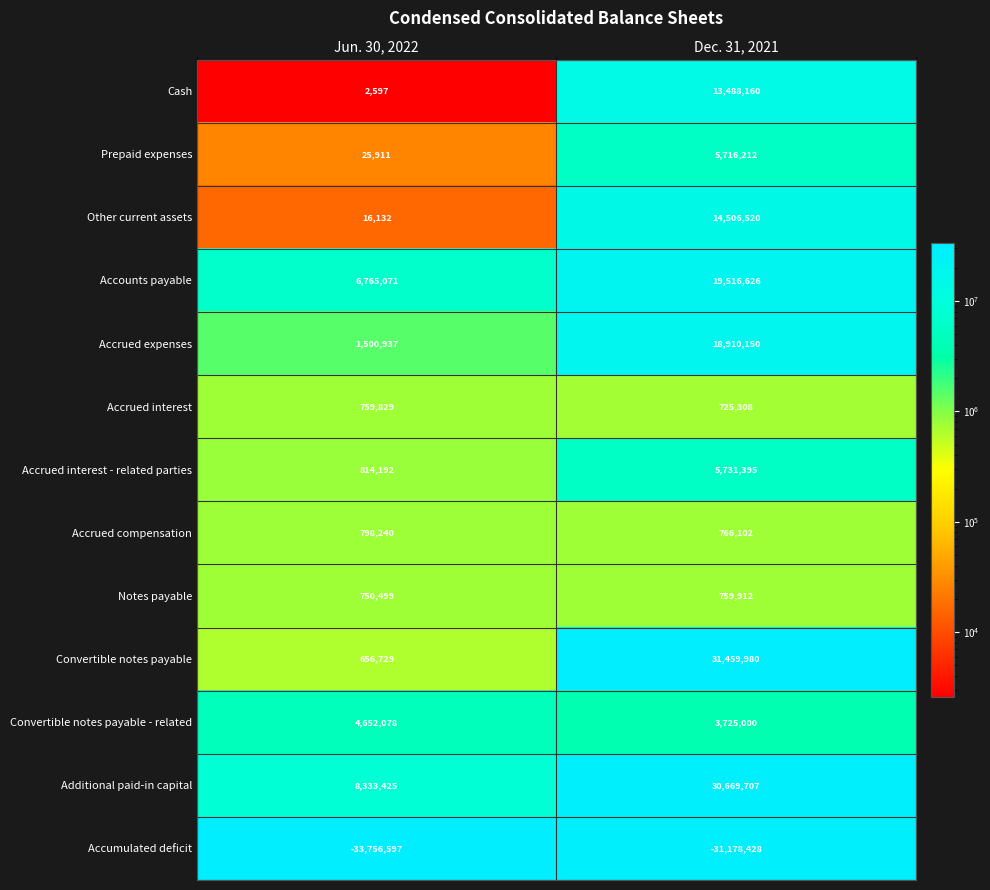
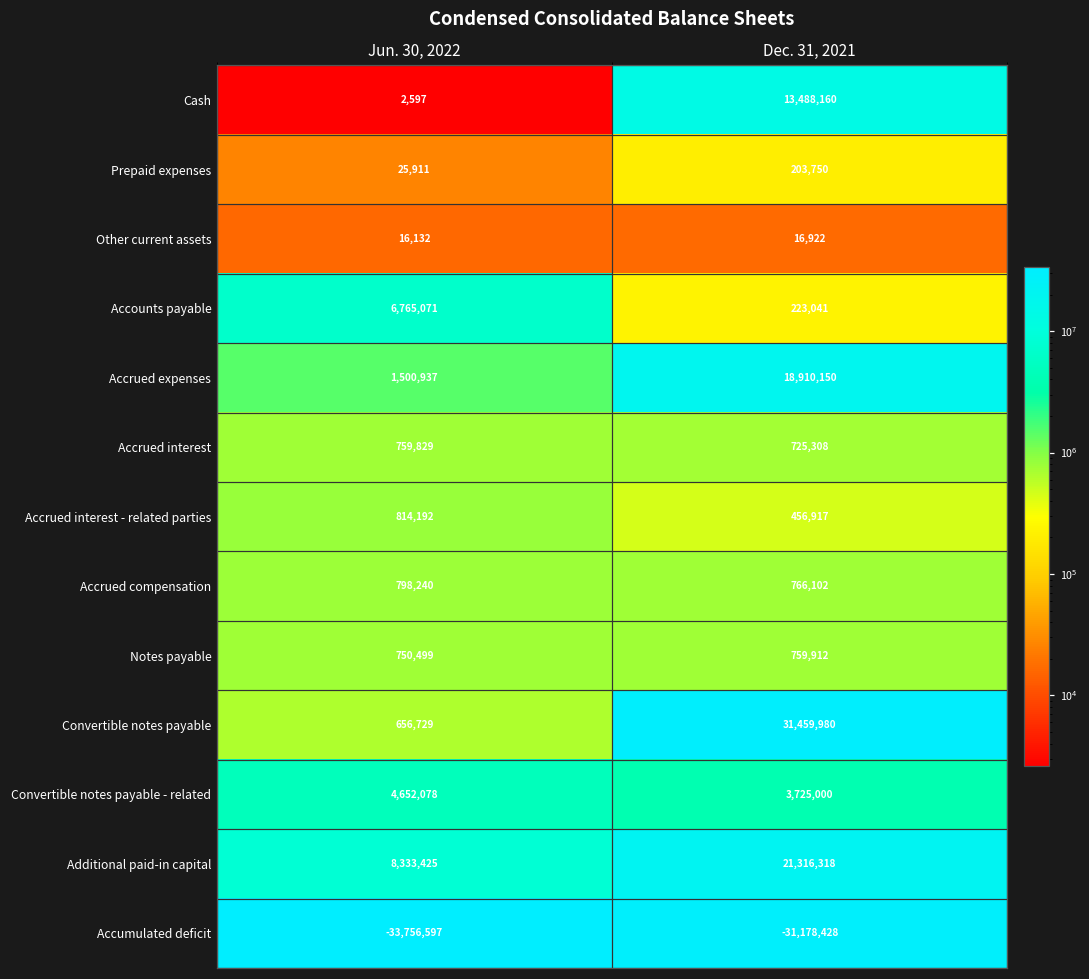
  {
    "Cash": {
      "Jun. 30, 2022": "2,597",
      "Dec. 31, 2021": "13,488,160"
    },
    "Prepaid expenses": {
      "Jun. 30, 2022": "25,911",
-     "Dec. 31, 2021": "5,716,212"
+     "Dec. 31, 2021": "203,750"
    },
    "Other current assets": {
      "Jun. 30, 2022": "16,132",
-     "Dec. 31, 2021": "14,506,520"
+     "Dec. 31, 2021": "16,922"
    },
    "Accounts payable": {
      "Jun. 30, 2022": "6,765,071",
-     "Dec. 31, 2021": "19,516,626"
+     "Dec. 31, 2021": "223,041"
    },
    "Accrued expenses": {
      "Jun. 30, 2022": "1,500,937",
      "Dec. 31, 2021": "18,910,150"
    },
    "Accrued interest": {
      "Jun. 30, 2022": "759,829",
      "Dec. 31, 2021": "725,308"
    },
    "Accrued interest - related parties": {
      "Jun. 30, 2022": "814,192",
-     "Dec. 31, 2021": "5,731,395"
+     "Dec. 31, 2021": "456,917"
    },
    "Accrued compensation": {
      "Jun. 30, 2022": "798,240",
      "Dec. 31, 2021": "766,102"
    },
    "Notes payable": {
      "Jun. 30, 2022": "750,499",
      "Dec. 31, 2021": "759,912"
    },
    "Convertible notes payable": {
      "Jun. 30, 2022": "656,729",
      "Dec. 31, 2021": "31,459,980"
    },
    "Convertible notes payable - related": {
      "Jun. 30, 2022": "4,652,078",
      "Dec. 31, 2021": "3,725,000"
    },
    "Additional paid-in capital": {
      "Jun. 30, 2022": "8,333,425",
-     "Dec. 31, 2021": "30,669,707"
+     "Dec. 31, 2021": "21,316,318"
    },
    "Accumulated deficit": {
      "Jun. 30, 2022": "-33,756,597",
      "Dec. 31, 2021": "-31,178,428"
    }
  }
